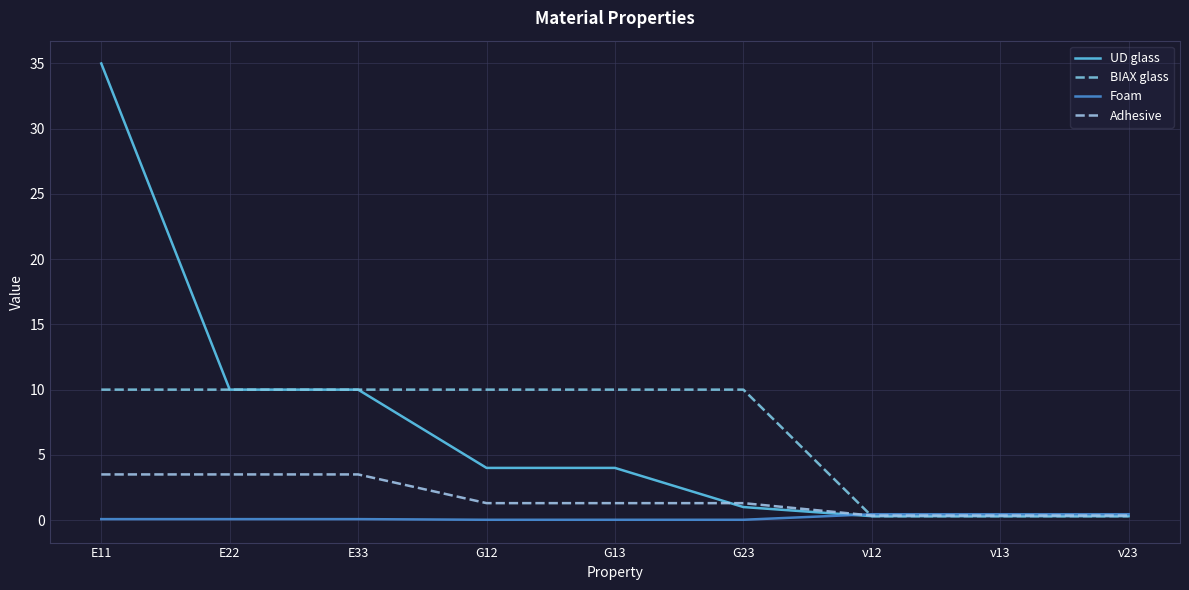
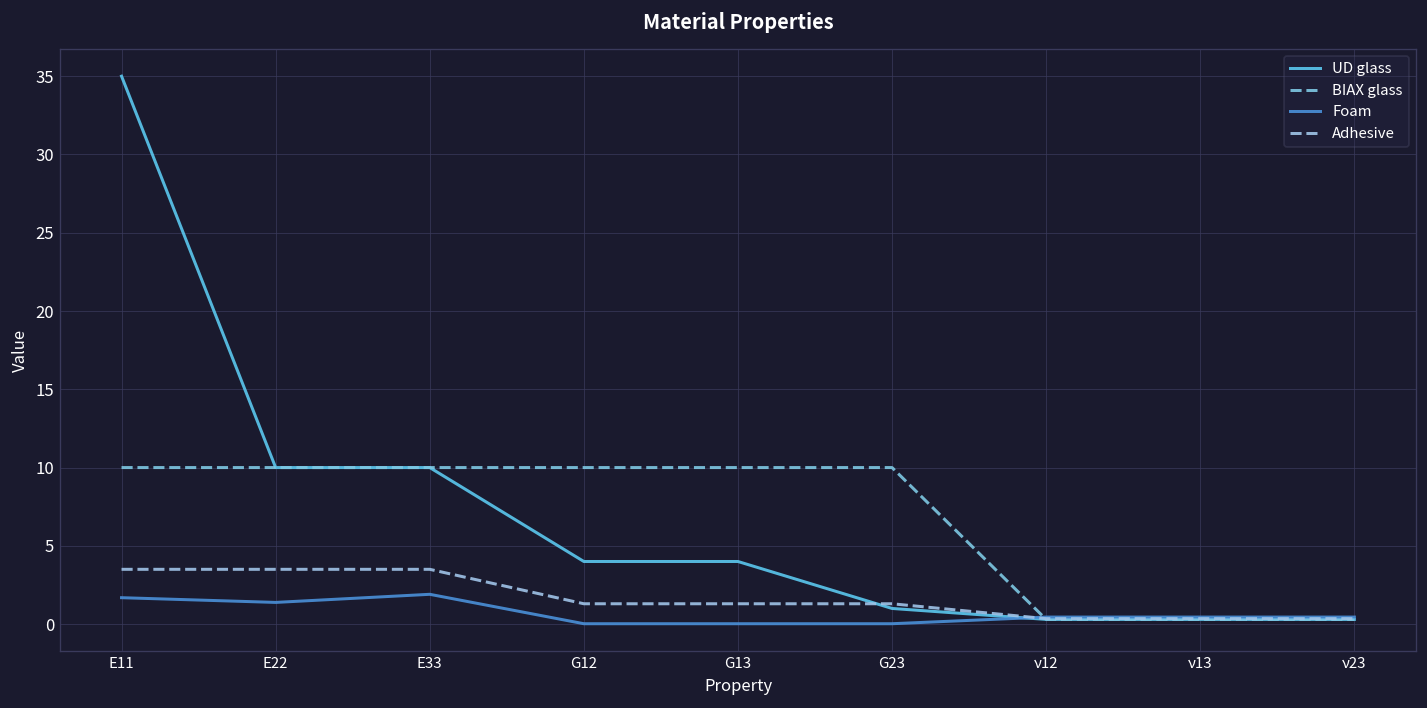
  {
    "Foam": {
-     "E11": 0.1,
-     "E22": 0.1,
-     "E33": 0.1,
+     "E11": 1.7,
+     "E22": 1.4,
+     "E33": 1.9,
      "G12": 0.0,
      "G13": 0.0,
      "G23": 0.0
    }
  }
